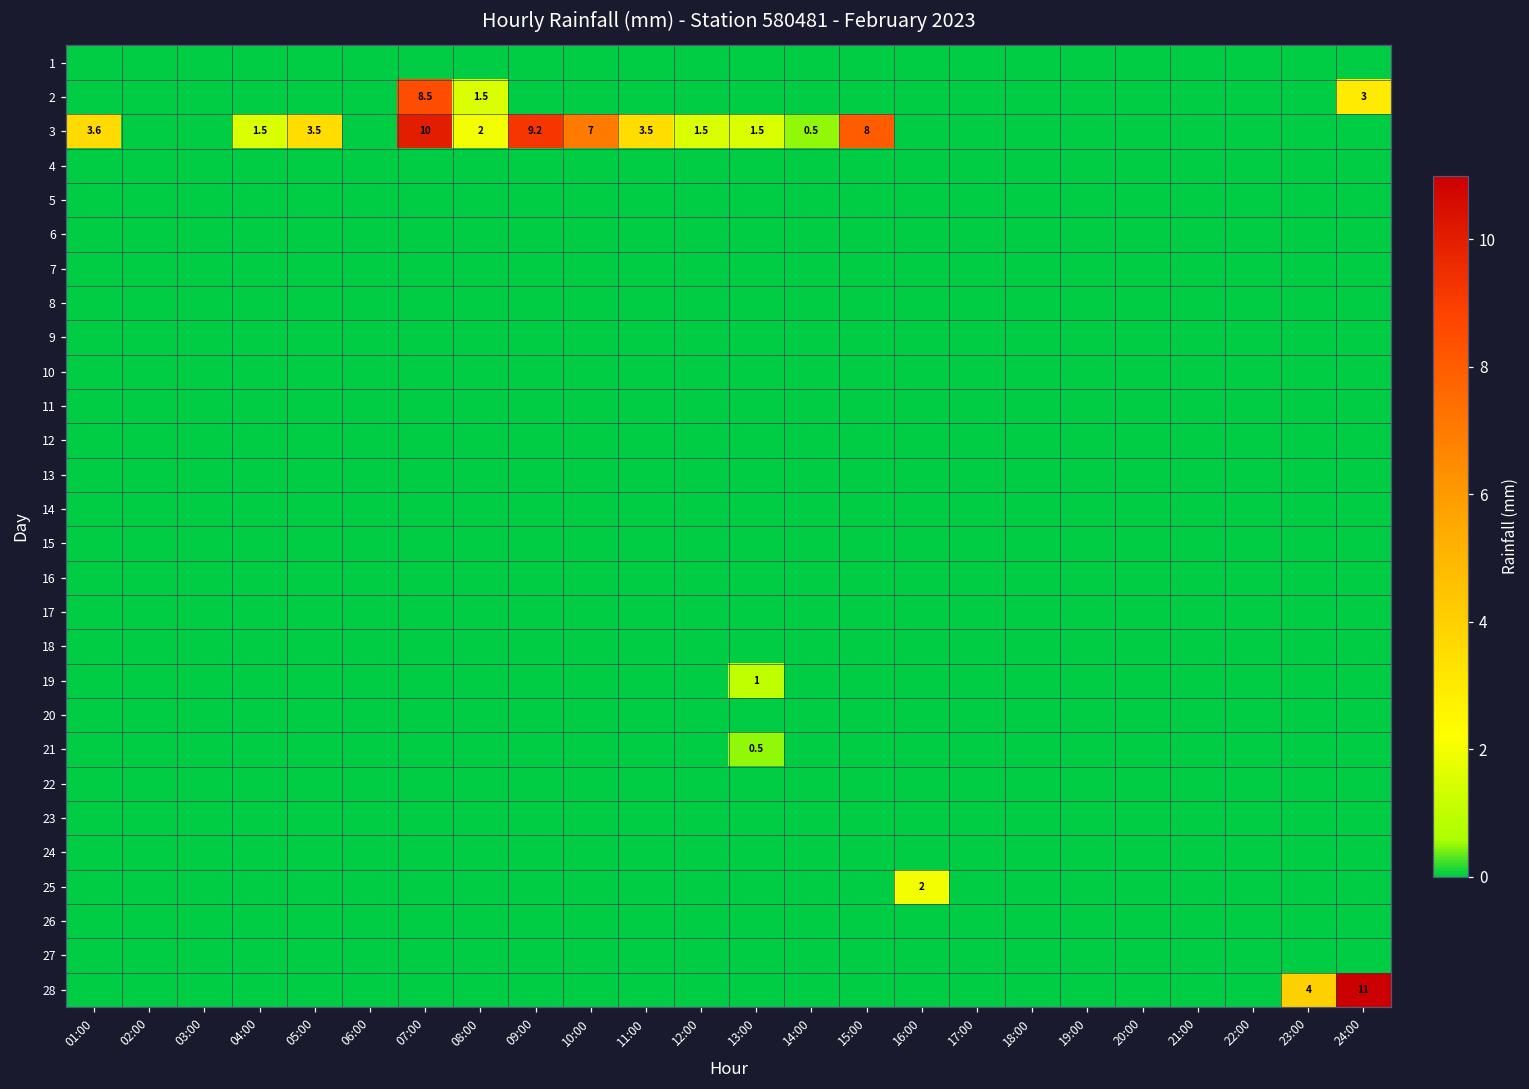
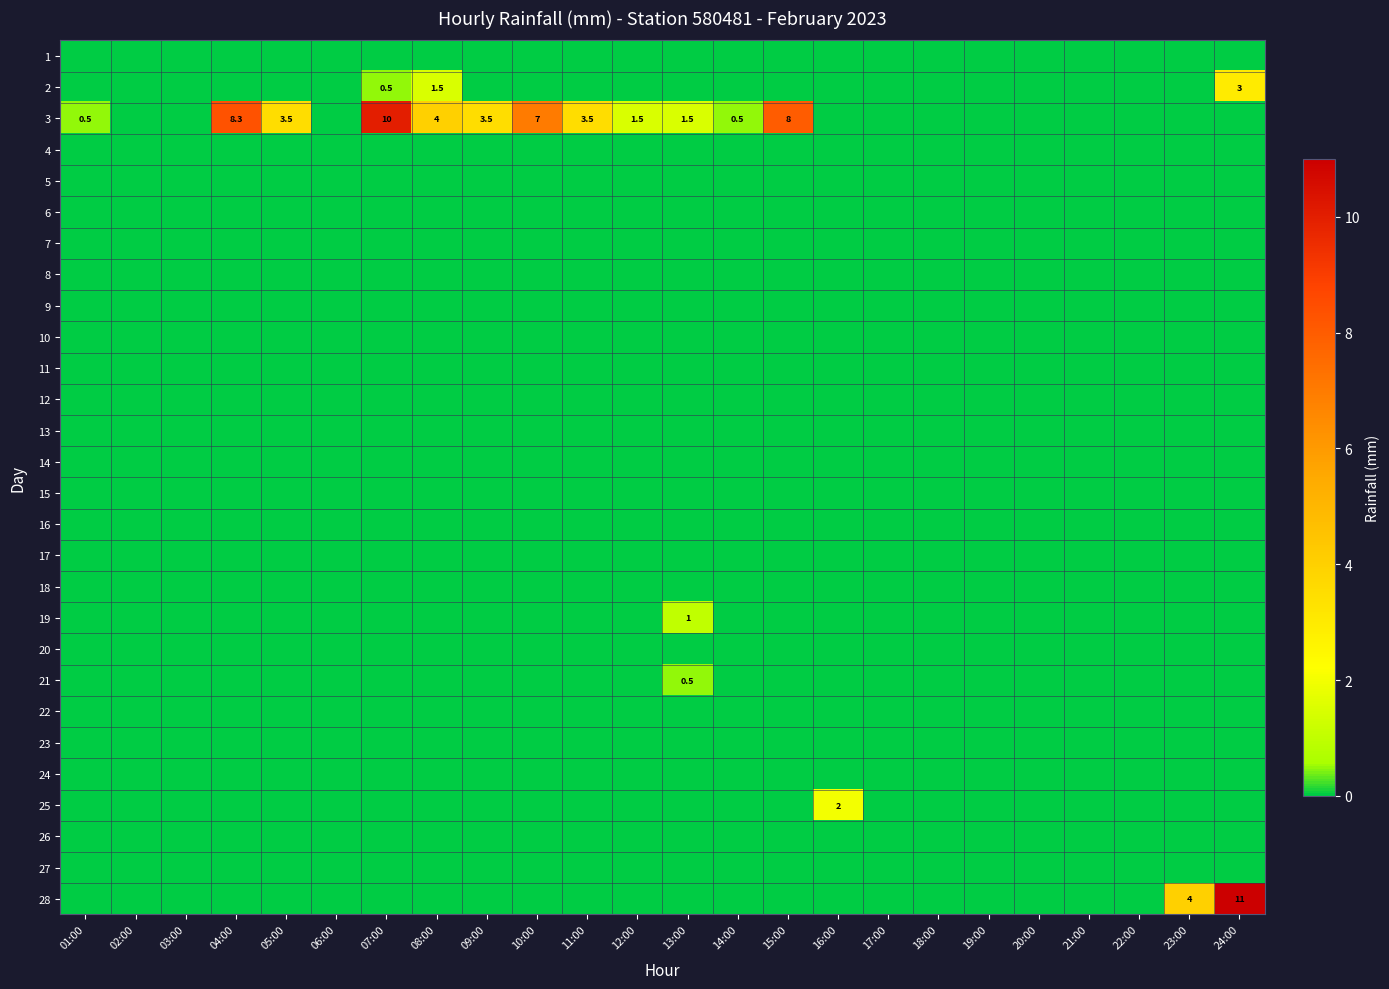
  {
    "2": {
-     "07:00": 8.5,
+     "07:00": 0.5,
      "08:00": 1.5,
      "24:00": 3
    },
    "3": {
-     "01:00": 3.6,
-     "04:00": 1.5,
+     "01:00": 0.5,
+     "04:00": 8.3,
      "05:00": 3.5,
      "07:00": 10,
-     "08:00": 2,
-     "09:00": 9.2,
+     "08:00": 4,
+     "09:00": 3.5,
      "10:00": 7,
      "11:00": 3.5,
      "12:00": 1.5,
      "13:00": 1.5,
      "14:00": 0.5,
      "15:00": 8
    },
    "19": {
      "13:00": 1
    },
    "21": {
      "13:00": 0.5
    },
    "25": {
      "16:00": 2
    },
    "28": {
      "23:00": 4,
      "24:00": 11
    }
  }
